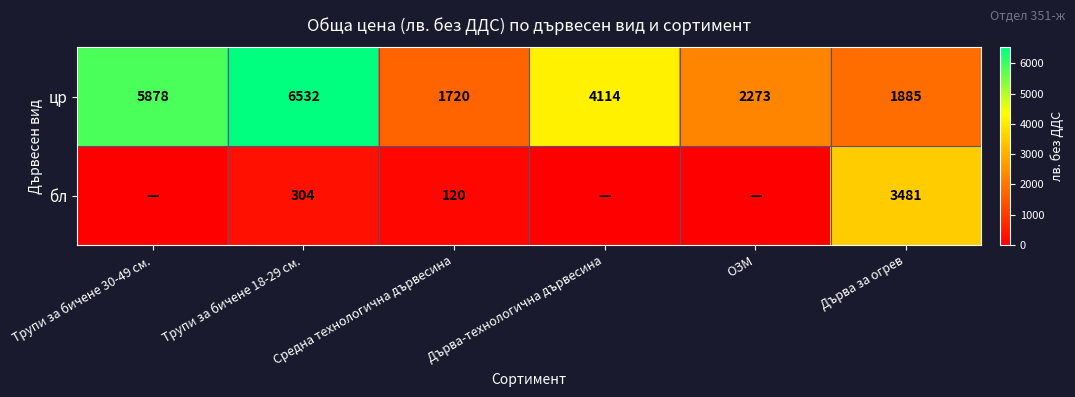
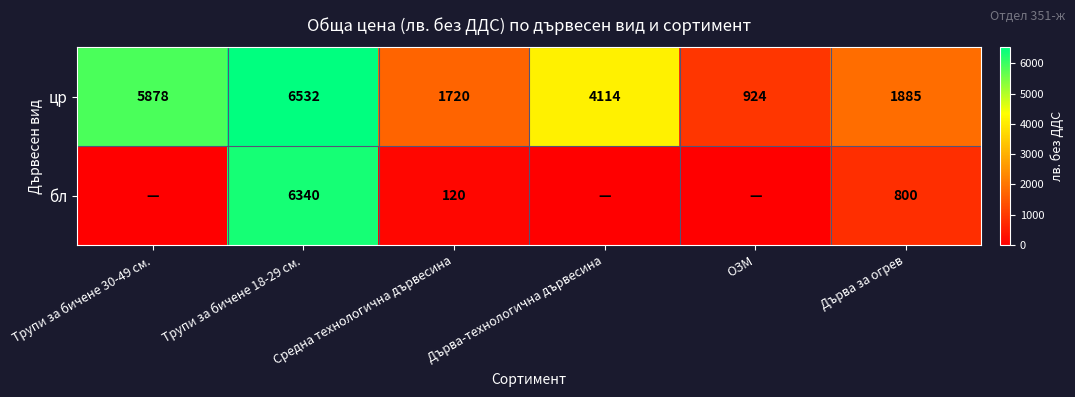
  {
    "цр": {
      "Трупи за бичене 30-49 см.": 5878,
      "Трупи за бичене 18-29 см.": 6532,
      "Средна технологична дървесина": 1720,
      "Дърва-технологична дървесина": 4114,
-     "ОЗМ": 2273,
+     "ОЗМ": 924,
      "Дърва за огрев": 1885
    },
    "бл": {
-     "Трупи за бичене 18-29 см.": 304,
+     "Трупи за бичене 18-29 см.": 6340,
      "Средна технологична дървесина": 120,
-     "Дърва за огрев": 3481
+     "Дърва за огрев": 800
    }
  }
